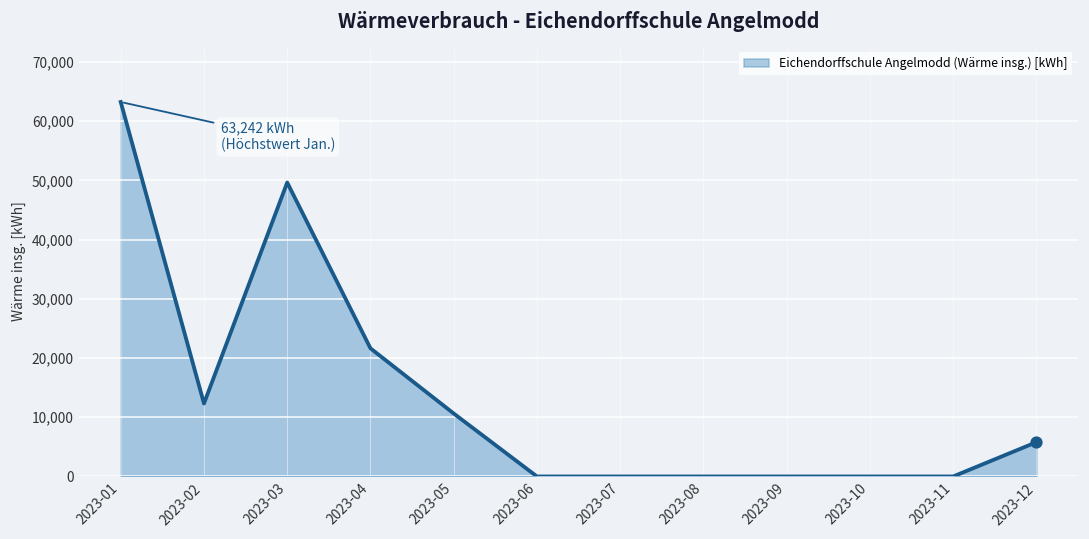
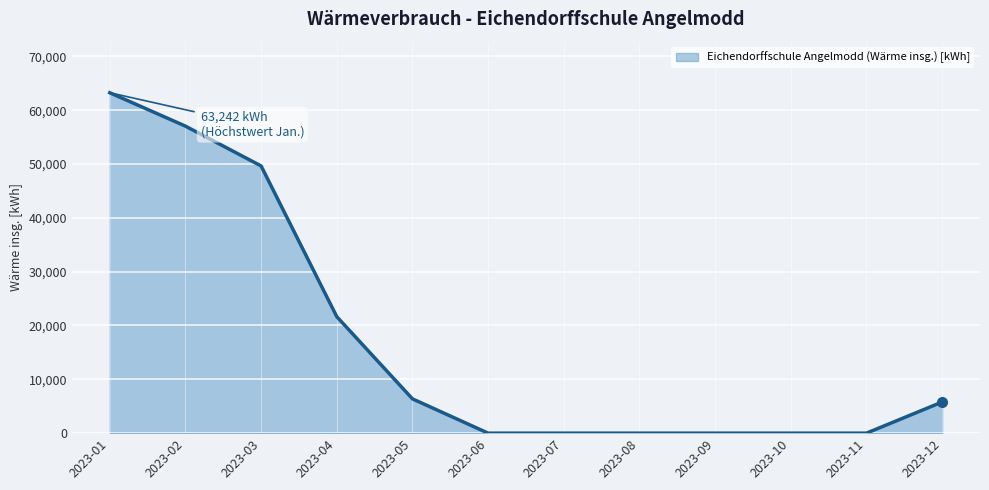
  {
    "Eichendorffschule Angelmodd (Wärme insg.) [kWh]": {
      "2023-01": "63,000",
-     "2023-02": "12,000",
+     "2023-02": "57,000",
      "2023-03": "50,000",
      "2023-04": "22,000",
-     "2023-05": "11,000",
+     "2023-05": "6,000",
      "2023-06": "0",
      "2023-07": "0",
      "2023-08": "0",
      "2023-09": "0",
      "2023-10": "0",
      "2023-11": "0"
    }
  }
